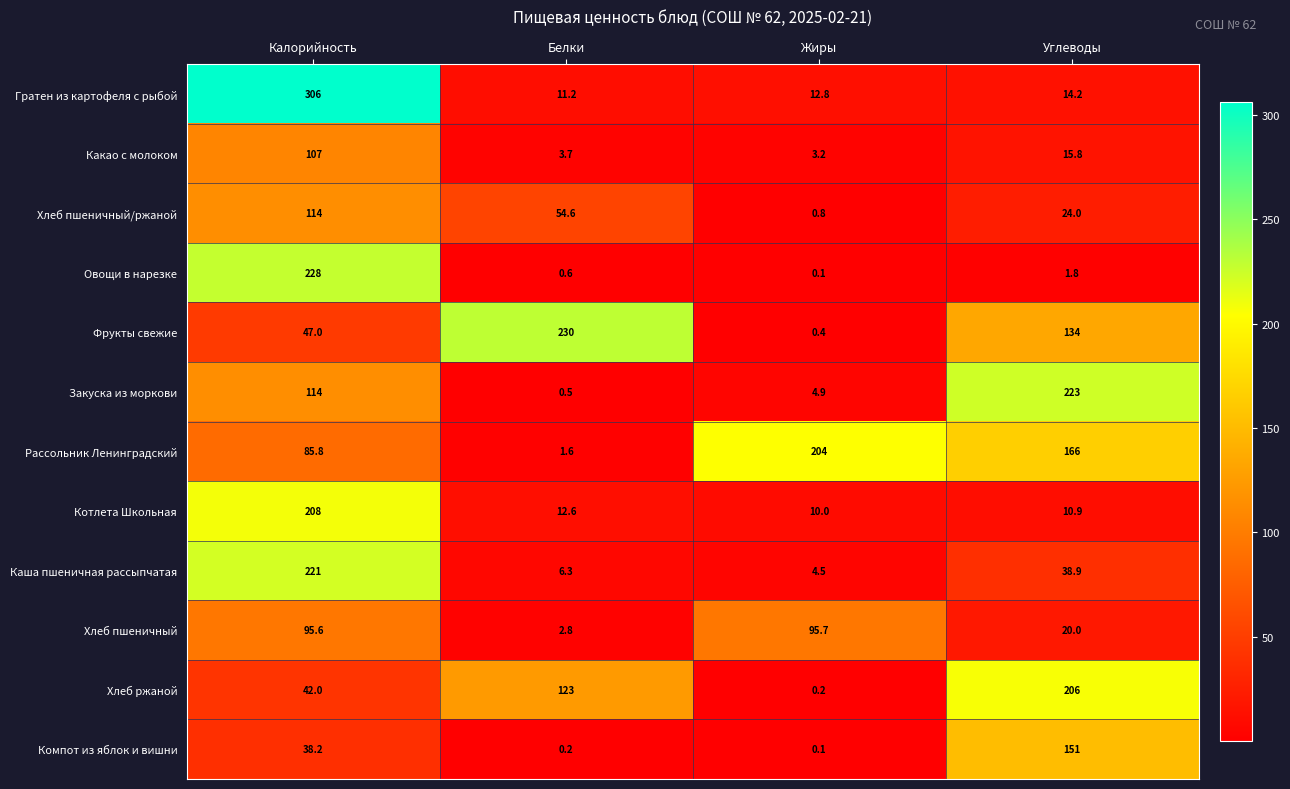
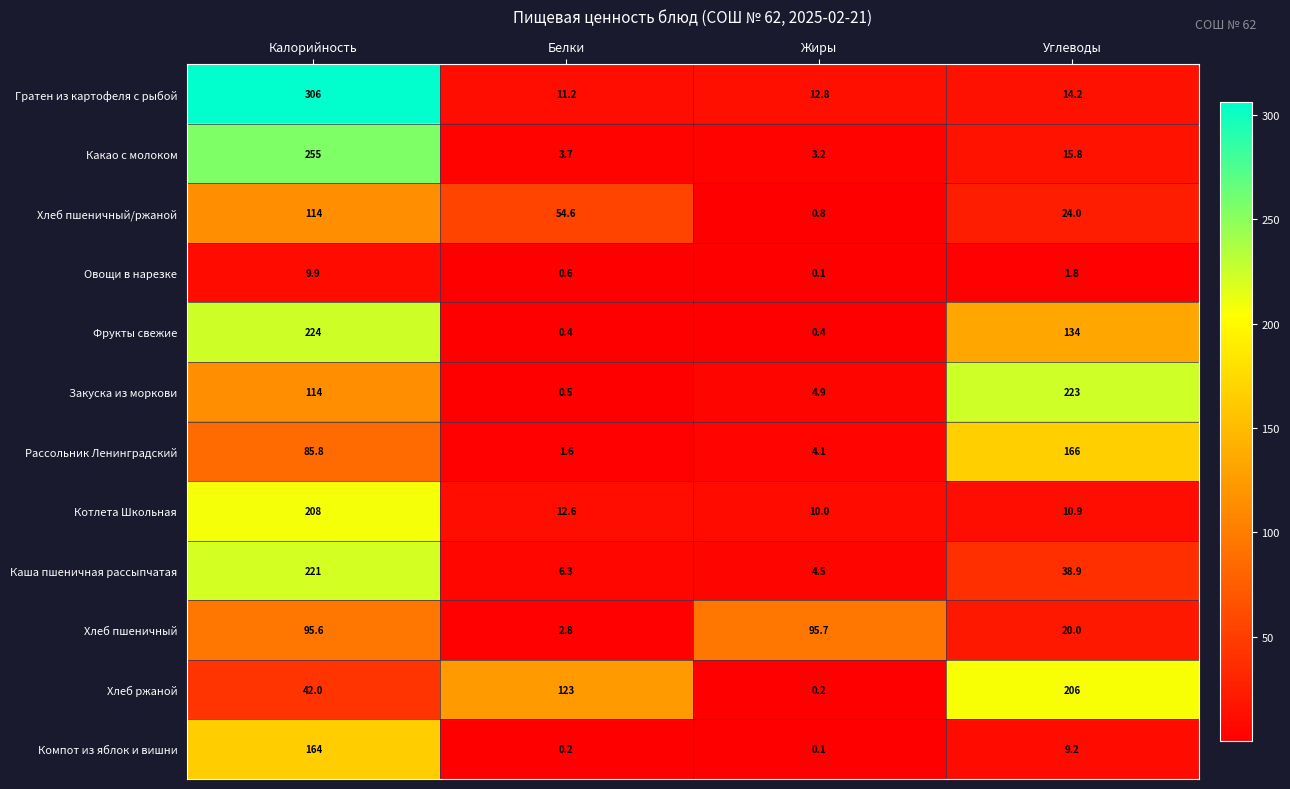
  {
    "Гратен из картофеля с рыбой": {
      "Калорийность": 306,
      "Белки": 11.2,
      "Жиры": 12.8,
      "Углеводы": 14.2
    },
    "Какао с молоком": {
-     "Калорийность": 107,
+     "Калорийность": 255,
      "Белки": 3.7,
      "Жиры": 3.2,
      "Углеводы": 15.8
    },
    "Хлеб пшеничный/ржаной": {
      "Калорийность": 114,
      "Белки": 54.6,
      "Жиры": 0.8,
      "Углеводы": 24.0
    },
    "Овощи в нарезке": {
-     "Калорийность": 228,
+     "Калорийность": 9.9,
      "Белки": 0.6,
      "Жиры": 0.1,
      "Углеводы": 1.8
    },
    "Фрукты свежие": {
-     "Калорийность": 47.0,
-     "Белки": 230,
+     "Калорийность": 224,
+     "Белки": 0.4,
      "Жиры": 0.4,
      "Углеводы": 134
    },
    "Закуска из моркови": {
      "Калорийность": 114,
      "Белки": 0.5,
      "Жиры": 4.9,
      "Углеводы": 223
    },
    "Рассольник Ленинградский": {
      "Калорийность": 85.8,
      "Белки": 1.6,
-     "Жиры": 204,
+     "Жиры": 4.1,
      "Углеводы": 166
    },
    "Котлета Школьная": {
      "Калорийность": 208,
      "Белки": 12.6,
      "Жиры": 10.0,
      "Углеводы": 10.9
    },
    "Каша пшеничная рассыпчатая": {
      "Калорийность": 221,
      "Белки": 6.3,
      "Жиры": 4.5,
      "Углеводы": 38.9
    },
    "Хлеб пшеничный": {
      "Калорийность": 95.6,
      "Белки": 2.8,
      "Жиры": 95.7,
      "Углеводы": 20.0
    },
    "Хлеб ржаной": {
      "Калорийность": 42.0,
      "Белки": 123,
      "Жиры": 0.2,
      "Углеводы": 206
    },
    "Компот из яблок и вишни": {
-     "Калорийность": 38.2,
+     "Калорийность": 164,
      "Белки": 0.2,
      "Жиры": 0.1,
-     "Углеводы": 151
+     "Углеводы": 9.2
    }
  }
